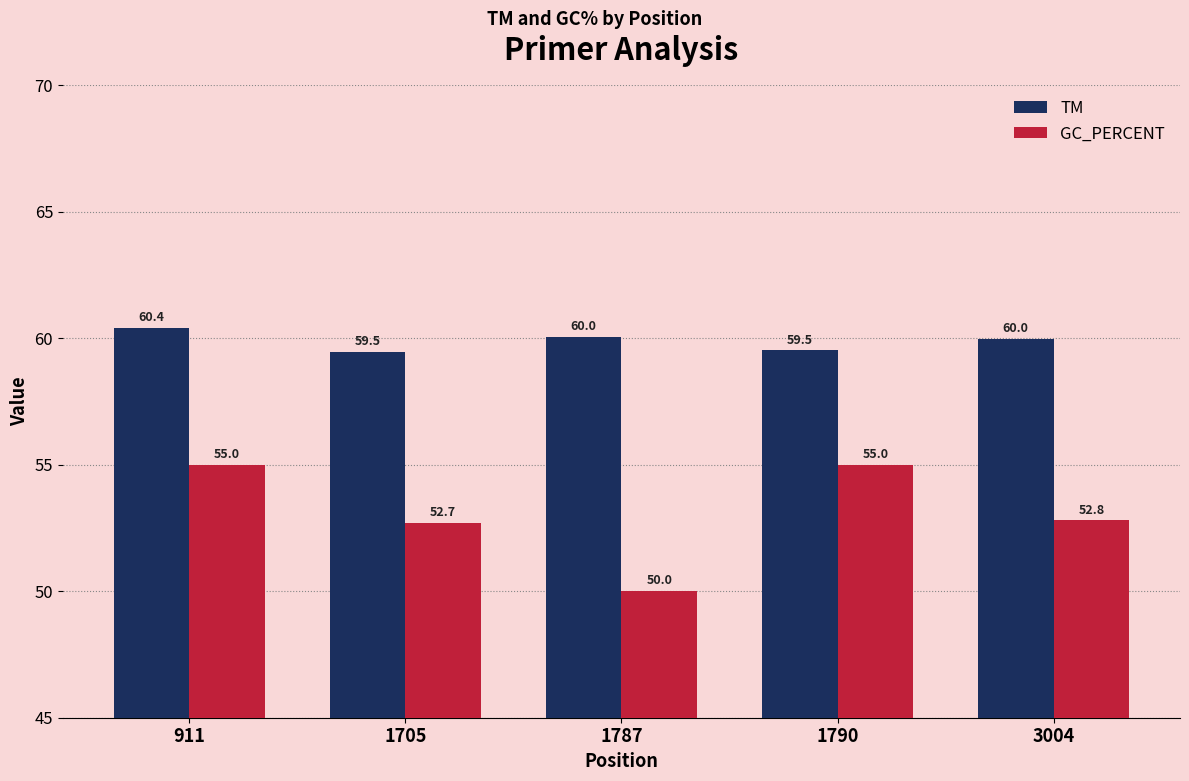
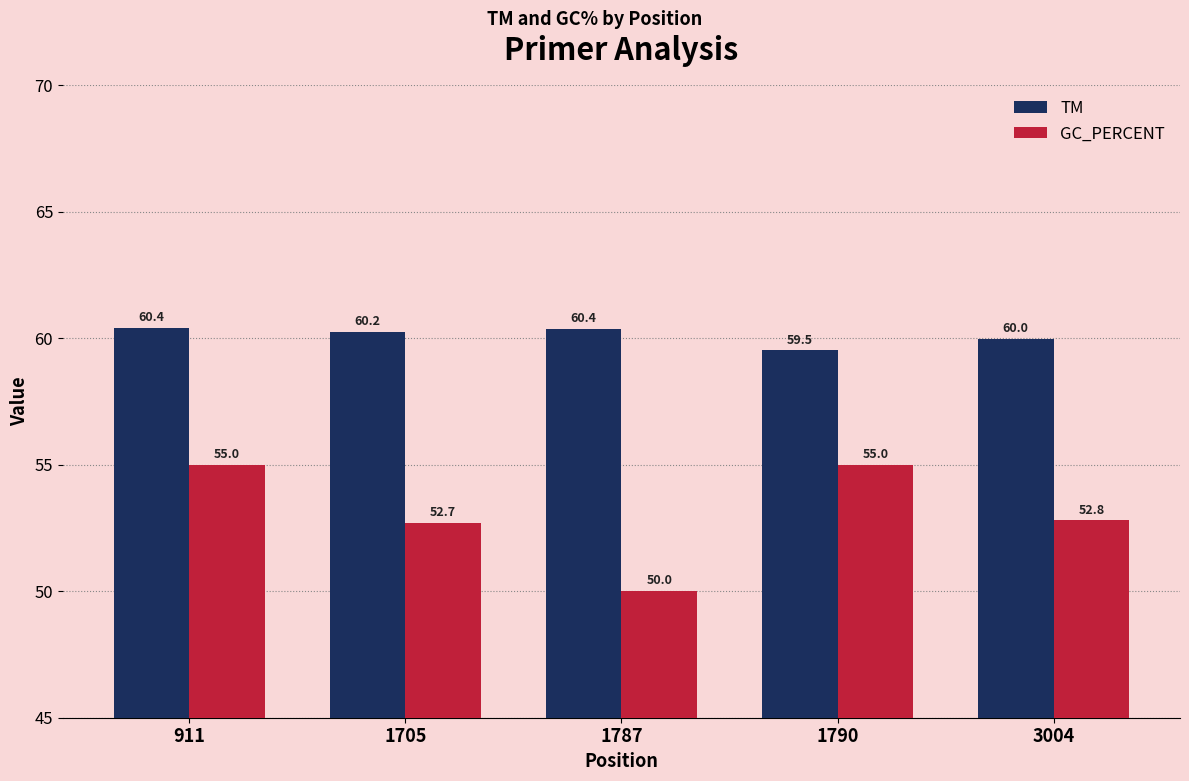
  {
    "TM": {
      "911": 60.4,
-     "1705": 59.5,
-     "1787": 60.0,
+     "1705": 60.2,
+     "1787": 60.4,
      "1790": 59.5,
      "3004": 60.0
    },
    "GC_PERCENT": {
      "911": 55.0,
      "1705": 52.7,
      "1787": 50.0,
      "1790": 55.0,
      "3004": 52.8
    }
  }
